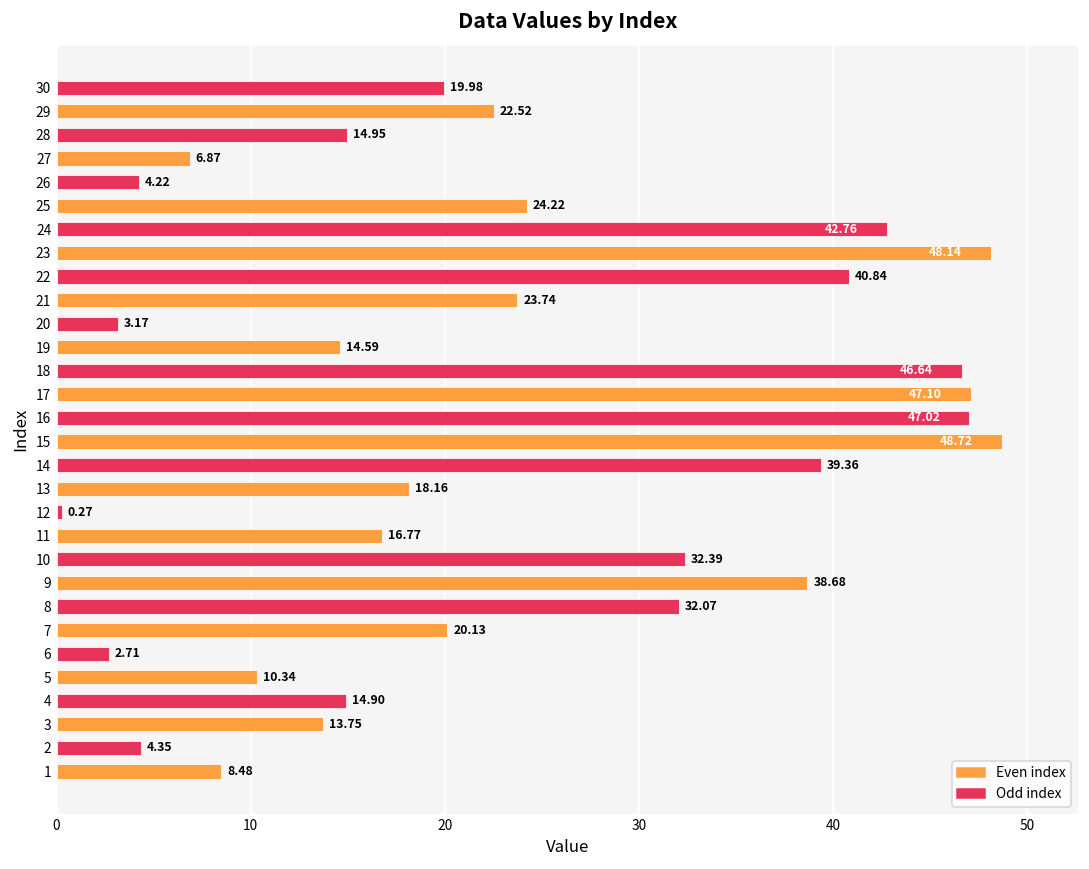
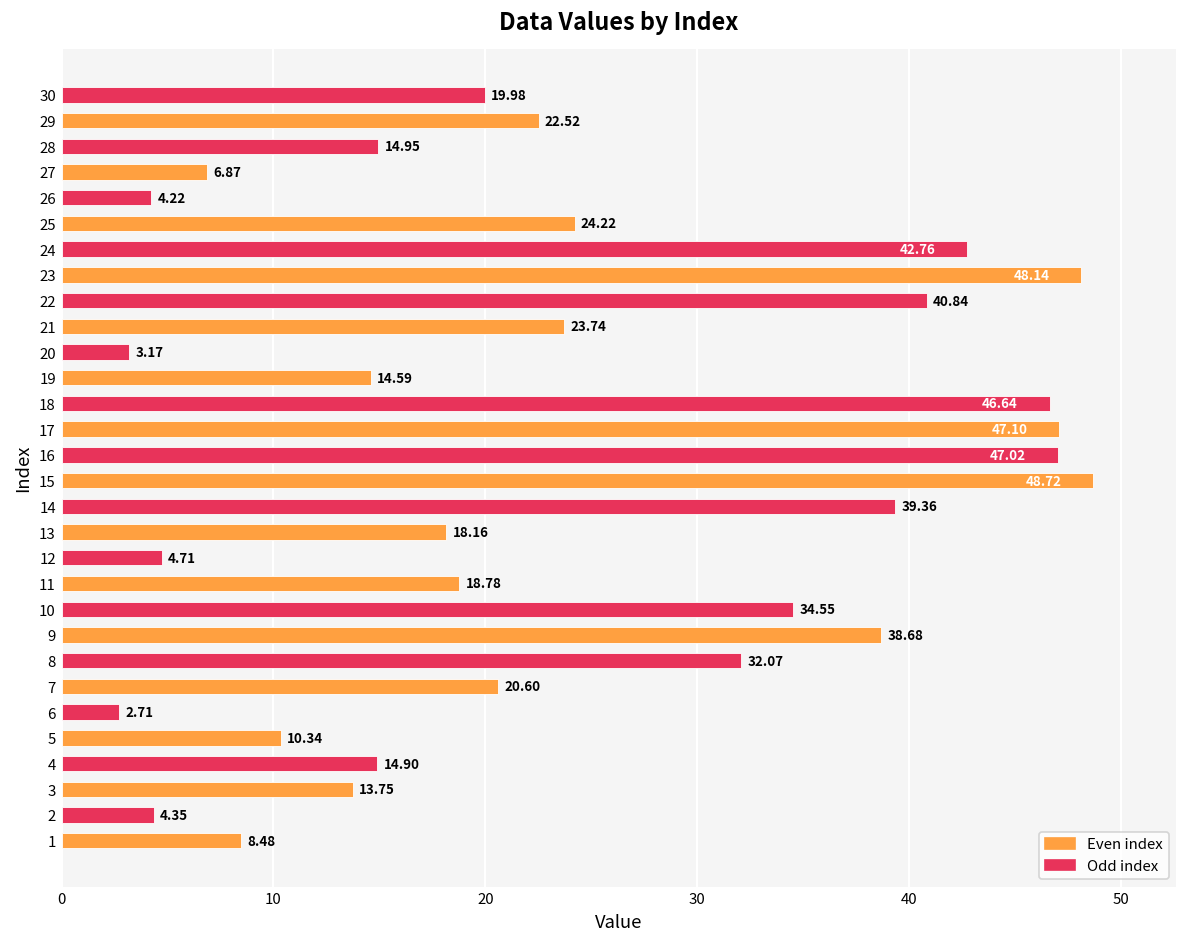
  {
    "30": 19.98,
    "29": 22.52,
    "28": 14.95,
    "27": 6.87,
    "26": 4.22,
    "25": 24.22,
    "24": 42.76,
    "23": 48.14,
    "22": 40.84,
    "21": 23.74,
    "20": 3.17,
    "19": 14.59,
    "18": 46.64,
    "17": 47.10,
    "16": 47.02,
    "15": 48.72,
    "14": 39.36,
    "13": 18.16,
-   "12": 0.27,
-   "11": 16.77,
-   "10": 32.39,
+   "12": 4.71,
+   "11": 18.78,
+   "10": 34.55,
    "9": 38.68,
    "8": 32.07,
-   "7": 20.13,
+   "7": 20.60,
    "6": 2.71,
    "5": 10.34,
    "4": 14.90,
    "3": 13.75,
    "2": 4.35,
    "1": 8.48
  }
